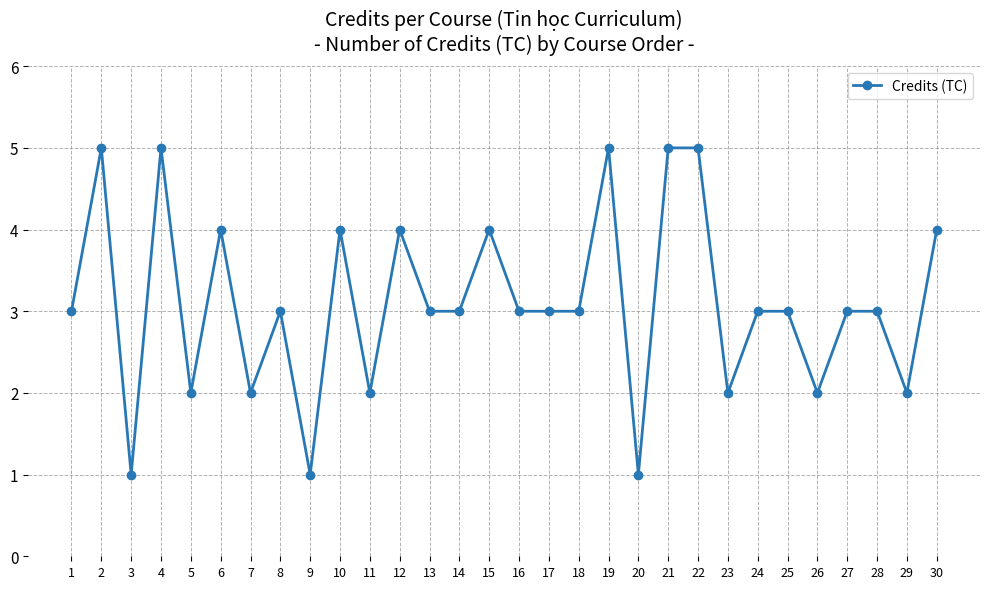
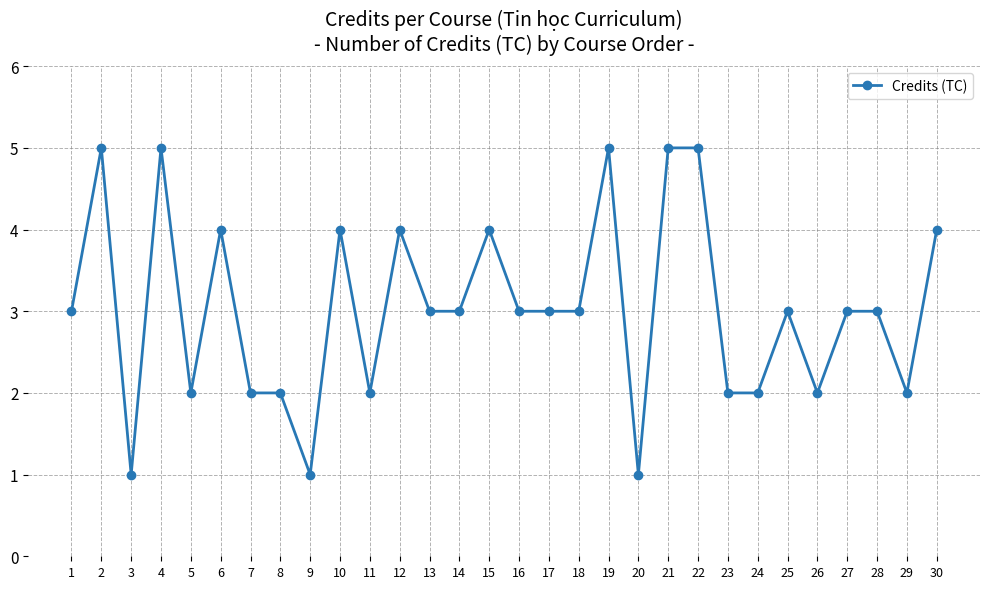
  {
    "1": 3,
    "2": 5,
    "3": 1,
    "4": 5,
    "5": 2,
    "6": 4,
    "7": 2,
-   "8": 3,
+   "8": 2,
    "9": 1,
    "10": 4,
    "11": 2,
    "12": 4,
    "13": 3,
    "14": 3,
    "15": 4,
    "16": 3,
    "17": 3,
    "18": 3,
    "19": 5,
    "20": 1,
    "21": 5,
    "22": 5,
    "23": 2,
-   "24": 3,
+   "24": 2,
    "25": 3,
    "26": 2,
    "27": 3,
    "28": 3,
    "29": 2,
    "30": 4
  }
